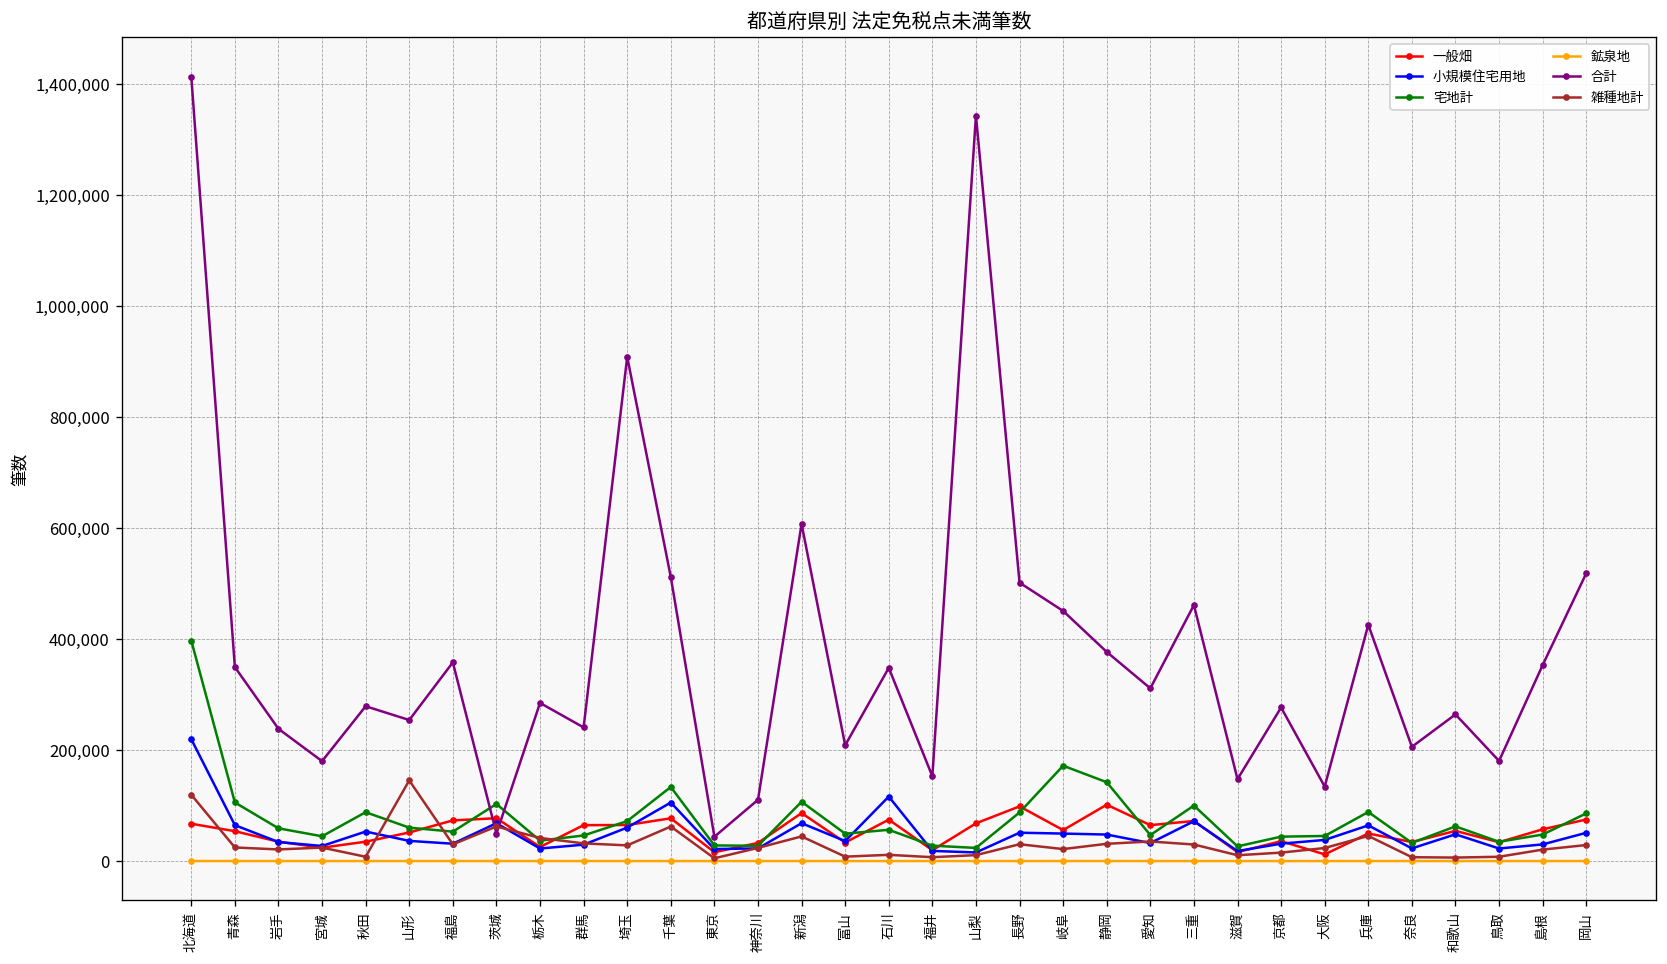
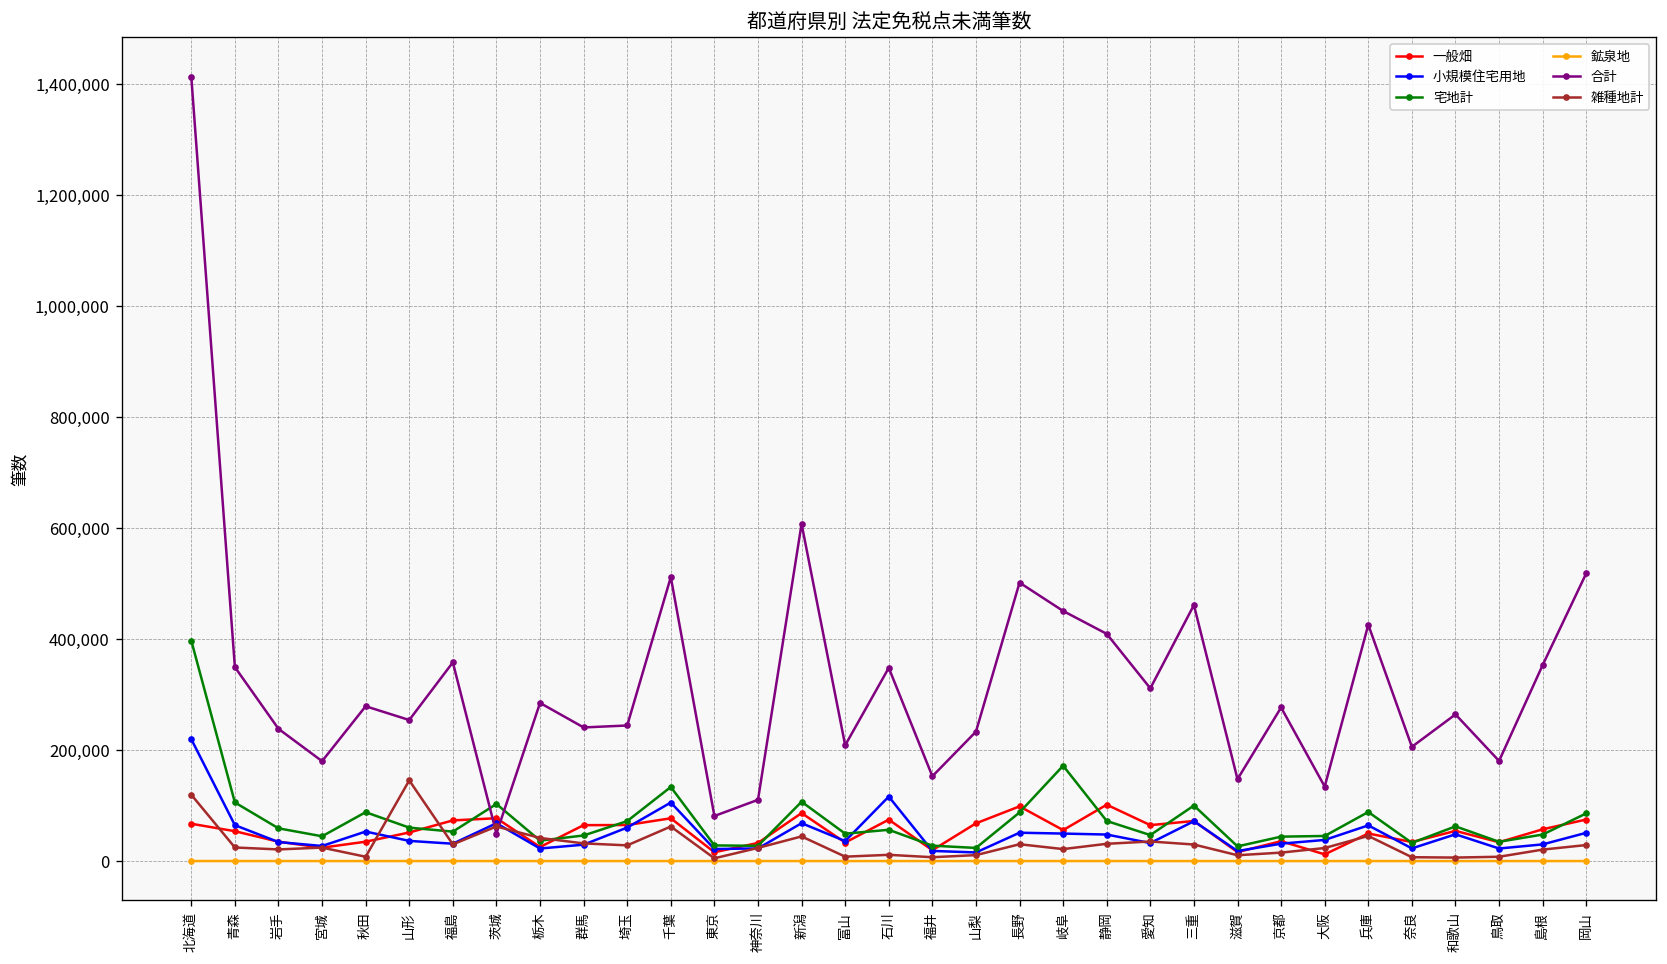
  {
    "一般畑": {
      "北海道": "70,000",
      "青森": "50,000",
      "秋田": "30,000",
      "山形": "50,000",
      "福島": "70,000",
      "茨城": "80,000",
      "群馬": "60,000",
      "千葉": "80,000",
      "東京": "20,000",
      "新潟": "90,000",
      "石川": "70,000",
      "山梨": "70,000",
      "長野": "100,000",
      "岐阜": "60,000",
      "静岡": "100,000",
      "愛知": "60,000",
      "大阪": "10,000",
      "和歌山": "50,000",
      "島根": "60,000",
      "岡山": "70,000"
    },
    "小規模住宅用地": {
      "北海道": "220,000",
      "青森": "60,000",
      "秋田": "50,000",
      "山形": "40,000",
      "茨城": "70,000",
      "千葉": "110,000",
      "東京": "20,000",
      "新潟": "70,000",
      "石川": "120,000",
      "長野": "50,000",
      "岐阜": "50,000",
      "静岡": "50,000",
      "大阪": "40,000",
      "兵庫": "60,000",
      "奈良": "20,000",
      "和歌山": "50,000",
      "鳥取": "20,000",
      "島根": "30,000",
      "岡山": "50,000"
    },
    "宅地計": {
      "北海道": "400,000",
      "青森": "110,000",
      "岩手": "60,000",
      "宮城": "40,000",
      "秋田": "90,000",
      "山形": "60,000",
      "福島": "50,000",
      "茨城": "100,000",
      "群馬": "50,000",
      "埼玉": "70,000",
      "千葉": "130,000",
      "東京": "30,000",
      "新潟": "110,000",
      "富山": "50,000",
      "石川": "60,000",
      "福井": "30,000",
      "山梨": "20,000",
      "長野": "90,000",
      "岐阜": "170,000",
-     "静岡": "140,000",
+     "静岡": "70,000",
      "愛知": "50,000",
      "三重": "100,000",
      "滋賀": "30,000",
      "京都": "40,000",
      "大阪": "50,000",
      "兵庫": "90,000",
      "和歌山": "60,000",
      "島根": "50,000",
      "岡山": "90,000"
    },
    "鉱泉地": {
      "北海道": "0",
      "青森": "0",
      "岩手": "0",
      "宮城": "0",
      "秋田": "0",
      "山形": "0",
      "福島": "0",
      "茨城": "0",
      "栃木": "0",
      "群馬": "0",
      "埼玉": "0",
      "千葉": "0",
      "神奈川": "0",
      "新潟": "0",
      "富山": "0",
      "石川": "0",
      "福井": "0",
      "山梨": "0",
      "長野": "0",
      "岐阜": "0",
      "静岡": "0",
      "愛知": "0",
      "三重": "0",
      "滋賀": "0",
      "京都": "0",
      "大阪": "0",
      "兵庫": "0",
      "奈良": "0",
      "和歌山": "0",
      "鳥取": "0",
      "島根": "0",
      "岡山": "0"
    },
    "合計": {
      "北海道": "1,410,000",
      "青森": "350,000",
      "岩手": "240,000",
      "宮城": "180,000",
      "秋田": "280,000",
      "山形": "250,000",
      "福島": "360,000",
      "茨城": "50,000",
      "栃木": "290,000",
      "群馬": "240,000",
-     "埼玉": "910,000",
+     "埼玉": "240,000",
      "千葉": "510,000",
-     "東京": "40,000",
+     "東京": "80,000",
      "神奈川": "110,000",
      "新潟": "610,000",
      "富山": "210,000",
      "石川": "350,000",
      "福井": "150,000",
-     "山梨": "1,340,000",
+     "山梨": "230,000",
      "長野": "500,000",
      "岐阜": "450,000",
-     "静岡": "380,000",
+     "静岡": "410,000",
      "愛知": "310,000",
      "三重": "460,000",
      "滋賀": "150,000",
      "京都": "280,000",
      "大阪": "130,000",
      "兵庫": "430,000",
      "奈良": "210,000",
      "和歌山": "260,000",
      "鳥取": "180,000",
      "島根": "350,000",
      "岡山": "520,000"
    },
    "雑種地計": {
      "北海道": "120,000",
      "青森": "20,000",
      "岩手": "20,000",
      "秋田": "10,000",
      "山形": "150,000",
      "茨城": "60,000",
      "埼玉": "30,000",
      "千葉": "60,000",
      "新潟": "40,000",
      "富山": "10,000",
      "石川": "10,000",
      "福井": "10,000",
      "長野": "30,000",
      "岐阜": "20,000",
      "静岡": "30,000",
      "三重": "30,000",
      "滋賀": "10,000",
      "京都": "20,000",
      "大阪": "20,000",
      "奈良": "10,000",
      "和歌山": "10,000",
      "鳥取": "10,000",
      "島根": "20,000",
      "岡山": "30,000"
    }
  }
